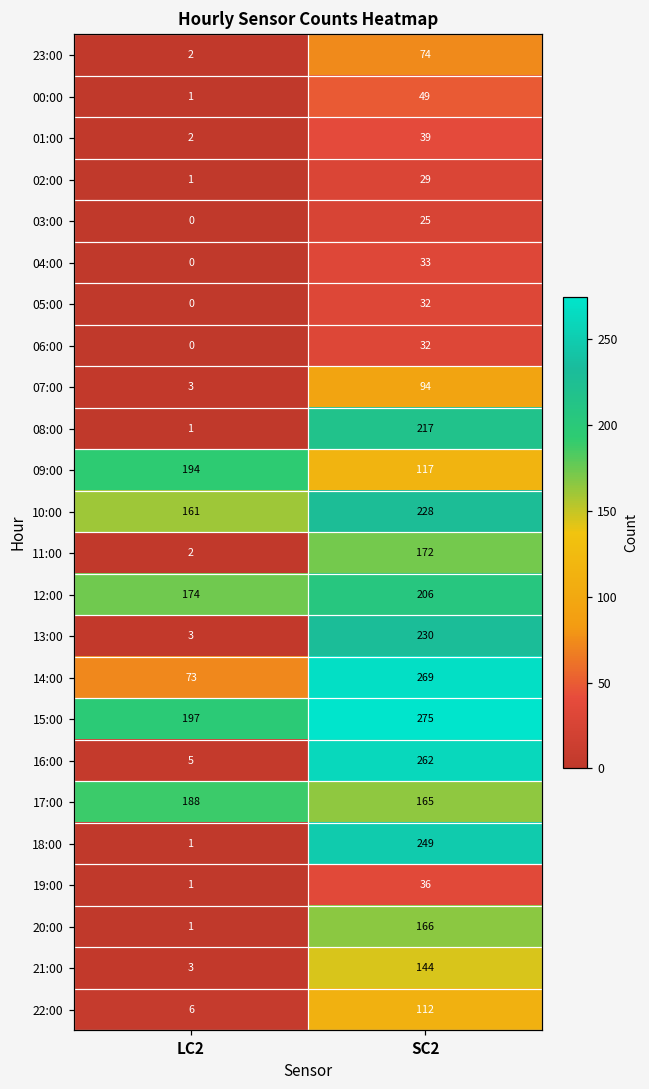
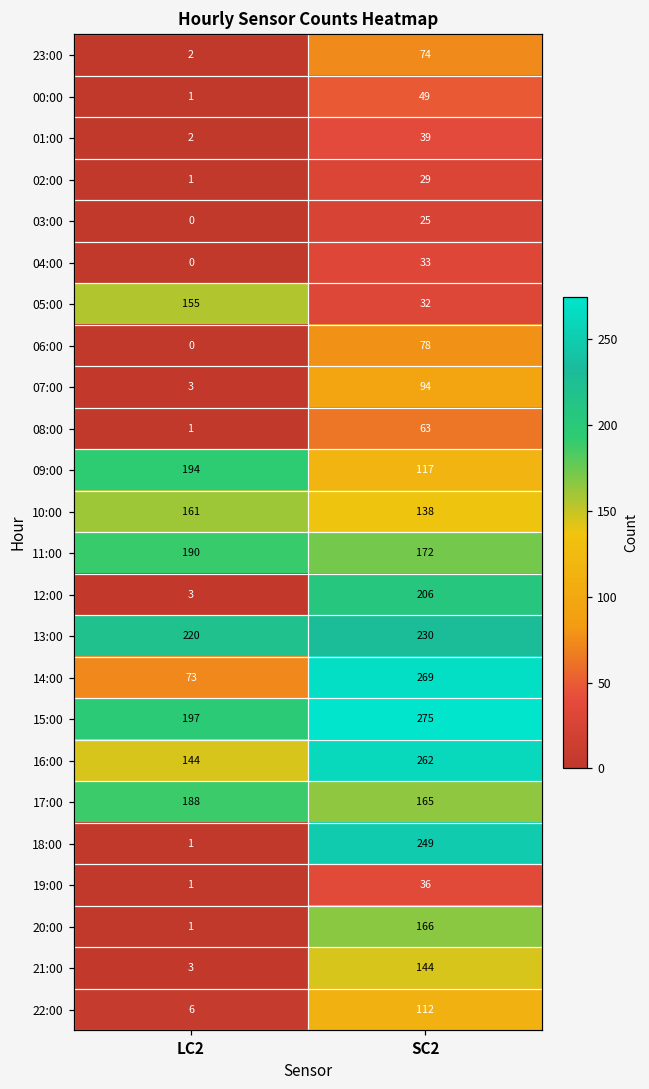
  {
    "23:00": {
      "LC2": 2,
      "SC2": 74
    },
    "00:00": {
      "LC2": 1,
      "SC2": 49
    },
    "01:00": {
      "LC2": 2,
      "SC2": 39
    },
    "02:00": {
      "LC2": 1,
      "SC2": 29
    },
    "03:00": {
      "LC2": 0,
      "SC2": 25
    },
    "04:00": {
      "LC2": 0,
      "SC2": 33
    },
    "05:00": {
-     "LC2": 0,
+     "LC2": 155,
      "SC2": 32
    },
    "06:00": {
      "LC2": 0,
-     "SC2": 32
+     "SC2": 78
    },
    "07:00": {
      "LC2": 3,
      "SC2": 94
    },
    "08:00": {
      "LC2": 1,
-     "SC2": 217
+     "SC2": 63
    },
    "09:00": {
      "LC2": 194,
      "SC2": 117
    },
    "10:00": {
      "LC2": 161,
-     "SC2": 228
+     "SC2": 138
    },
    "11:00": {
-     "LC2": 2,
+     "LC2": 190,
      "SC2": 172
    },
    "12:00": {
-     "LC2": 174,
+     "LC2": 3,
      "SC2": 206
    },
    "13:00": {
-     "LC2": 3,
+     "LC2": 220,
      "SC2": 230
    },
    "14:00": {
      "LC2": 73,
      "SC2": 269
    },
    "15:00": {
      "LC2": 197,
      "SC2": 275
    },
    "16:00": {
-     "LC2": 5,
+     "LC2": 144,
      "SC2": 262
    },
    "17:00": {
      "LC2": 188,
      "SC2": 165
    },
    "18:00": {
      "LC2": 1,
      "SC2": 249
    },
    "19:00": {
      "LC2": 1,
      "SC2": 36
    },
    "20:00": {
      "LC2": 1,
      "SC2": 166
    },
    "21:00": {
      "LC2": 3,
      "SC2": 144
    },
    "22:00": {
      "LC2": 6,
      "SC2": 112
    }
  }
